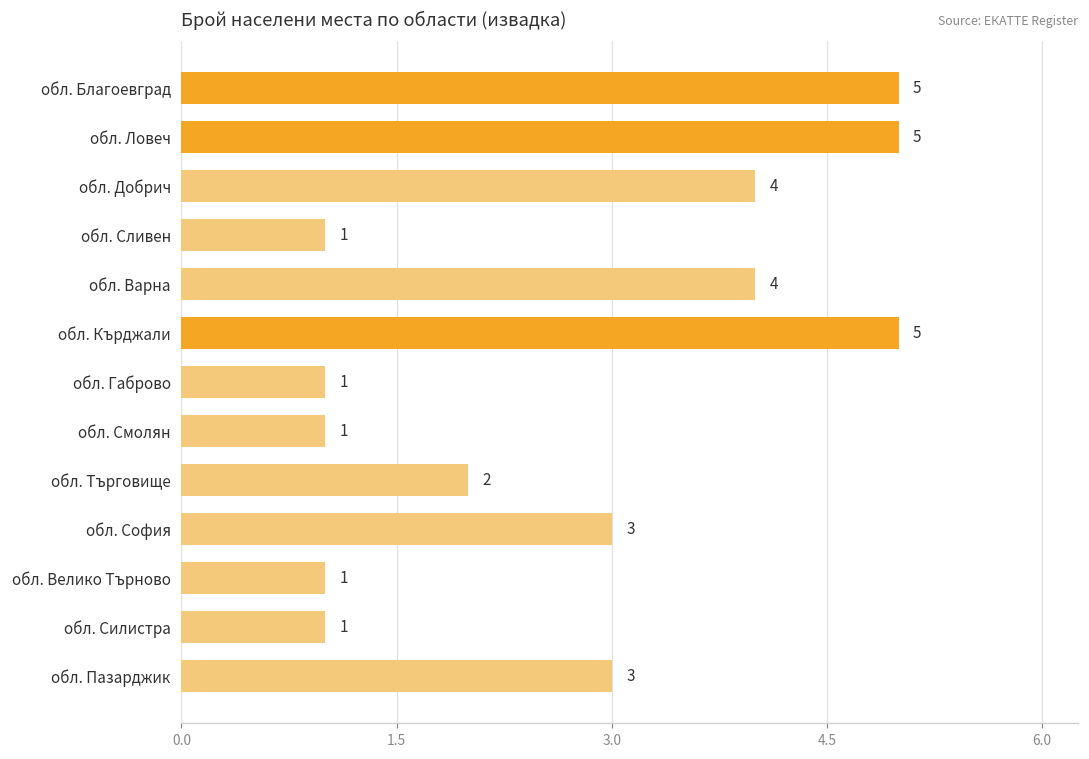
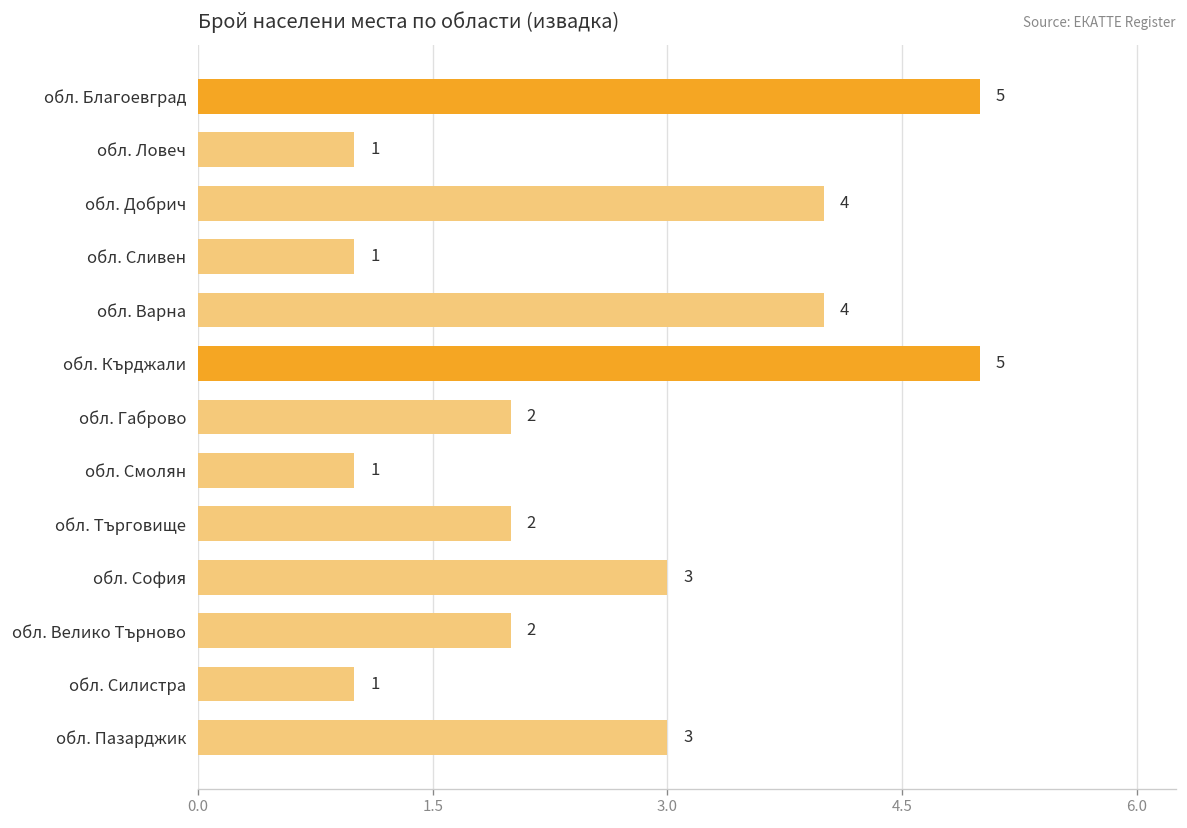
  {
    "обл. Благоевград": 5,
-   "обл. Ловеч": 5,
+   "обл. Ловеч": 1,
    "обл. Добрич": 4,
    "обл. Сливен": 1,
    "обл. Варна": 4,
    "обл. Кърджали": 5,
-   "обл. Габрово": 1,
+   "обл. Габрово": 2,
    "обл. Смолян": 1,
    "обл. Търговище": 2,
    "обл. София": 3,
-   "обл. Велико Търново": 1,
+   "обл. Велико Търново": 2,
    "обл. Силистра": 1,
    "обл. Пазарджик": 3
  }
